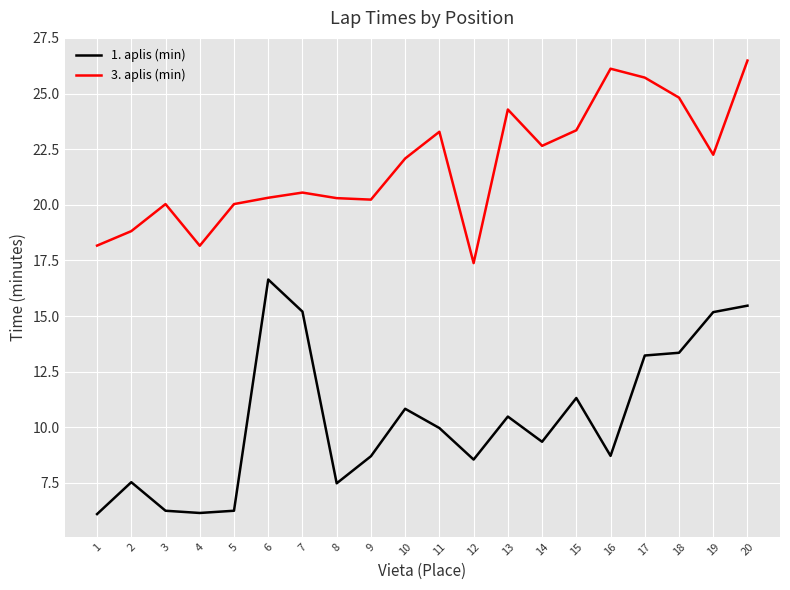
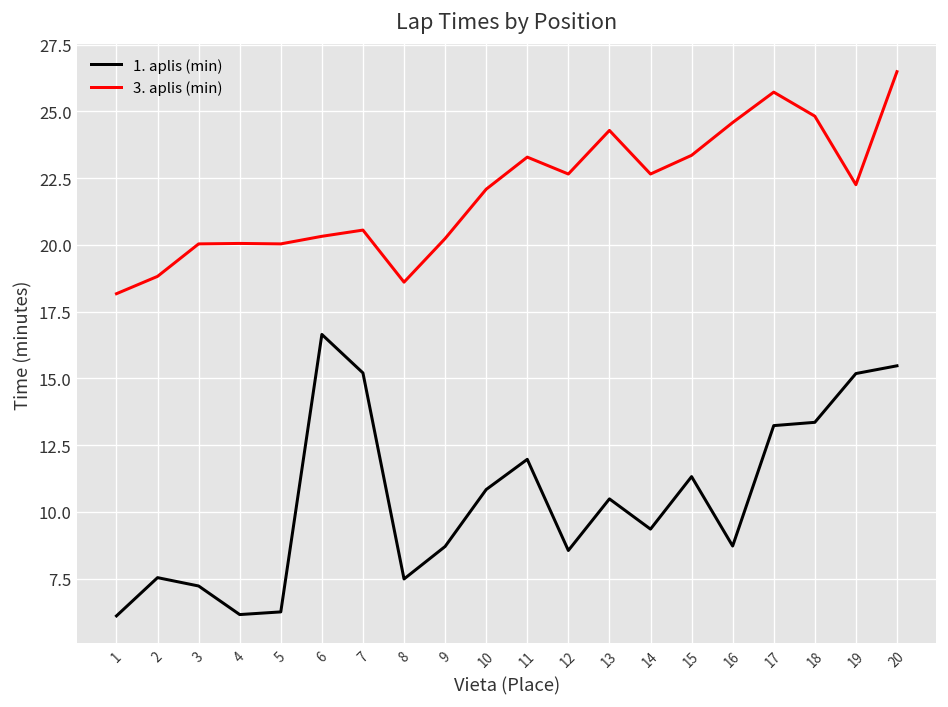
  {
    "1. aplis (min)": {
      "1": 6.1,
      "2": 7.5,
-     "3": 6.3,
+     "3": 7.2,
      "4": 6.2,
      "5": 6.3,
      "6": 16.6,
      "7": 15.2,
      "8": 7.5,
      "9": 8.7,
      "10": 10.8,
-     "11": 10.0,
+     "11": 12.0,
      "12": 8.6,
      "13": 10.5,
      "14": 9.4,
      "15": 11.3,
      "16": 8.7,
      "17": 13.2,
      "18": 13.4,
      "19": 15.2,
      "20": 15.5
    },
    "3. aplis (min)": {
      "1": 18.2,
      "2": 18.8,
      "3": 20.0,
-     "4": 18.2,
+     "4": 20.1,
      "5": 20.0,
      "6": 20.3,
      "7": 20.6,
-     "8": 20.3,
+     "8": 18.6,
      "9": 20.2,
      "10": 22.1,
      "11": 23.3,
-     "12": 17.4,
+     "12": 22.7,
      "13": 24.3,
      "14": 22.7,
      "15": 23.4,
-     "16": 26.1,
+     "16": 24.6,
      "17": 25.7,
      "18": 24.8,
      "19": 22.3,
      "20": 26.5
    }
  }
